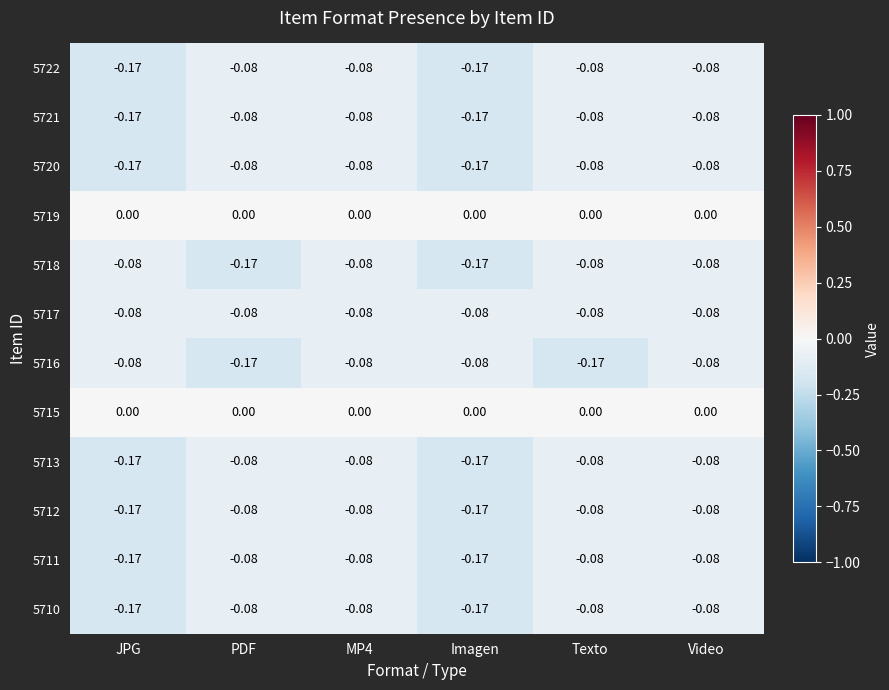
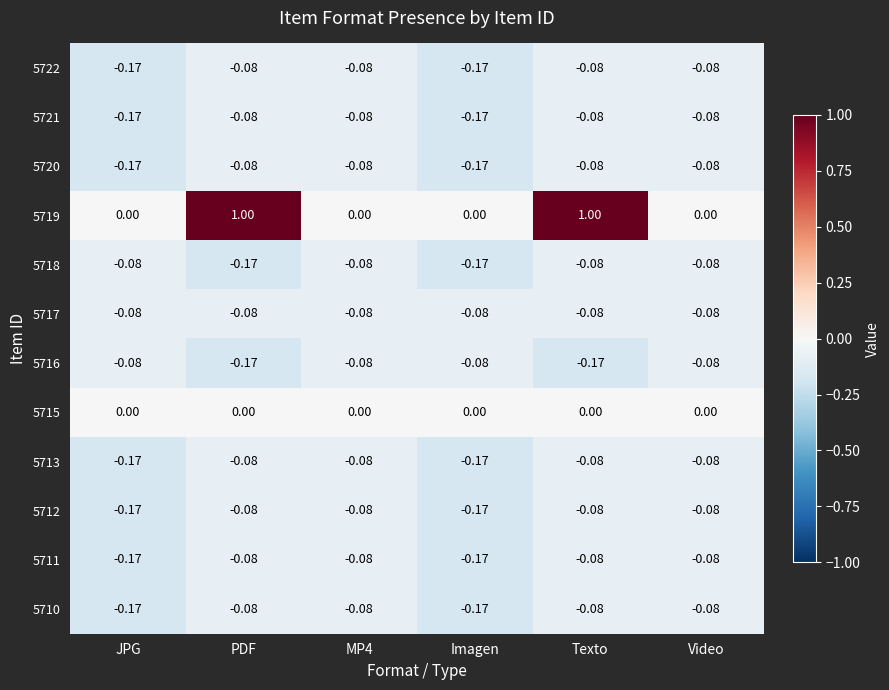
  {
    "5722": {
      "JPG": -0.17,
      "PDF": -0.08,
      "MP4": -0.08,
      "Imagen": -0.17,
      "Texto": -0.08,
      "Video": -0.08
    },
    "5721": {
      "JPG": -0.17,
      "PDF": -0.08,
      "MP4": -0.08,
      "Imagen": -0.17,
      "Texto": -0.08,
      "Video": -0.08
    },
    "5720": {
      "JPG": -0.17,
      "PDF": -0.08,
      "MP4": -0.08,
      "Imagen": -0.17,
      "Texto": -0.08,
      "Video": -0.08
    },
    "5719": {
      "JPG": 0.00,
-     "PDF": 0.00,
+     "PDF": 1.00,
      "MP4": 0.00,
      "Imagen": 0.00,
-     "Texto": 0.00,
+     "Texto": 1.00,
      "Video": 0.00
    },
    "5718": {
      "JPG": -0.08,
      "PDF": -0.17,
      "MP4": -0.08,
      "Imagen": -0.17,
      "Texto": -0.08,
      "Video": -0.08
    },
    "5717": {
      "JPG": -0.08,
      "PDF": -0.08,
      "MP4": -0.08,
      "Imagen": -0.08,
      "Texto": -0.08,
      "Video": -0.08
    },
    "5716": {
      "JPG": -0.08,
      "PDF": -0.17,
      "MP4": -0.08,
      "Imagen": -0.08,
      "Texto": -0.17,
      "Video": -0.08
    },
    "5715": {
      "JPG": 0.00,
      "PDF": 0.00,
      "MP4": 0.00,
      "Imagen": 0.00,
      "Texto": 0.00,
      "Video": 0.00
    },
    "5713": {
      "JPG": -0.17,
      "PDF": -0.08,
      "MP4": -0.08,
      "Imagen": -0.17,
      "Texto": -0.08,
      "Video": -0.08
    },
    "5712": {
      "JPG": -0.17,
      "PDF": -0.08,
      "MP4": -0.08,
      "Imagen": -0.17,
      "Texto": -0.08,
      "Video": -0.08
    },
    "5711": {
      "JPG": -0.17,
      "PDF": -0.08,
      "MP4": -0.08,
      "Imagen": -0.17,
      "Texto": -0.08,
      "Video": -0.08
    },
    "5710": {
      "JPG": -0.17,
      "PDF": -0.08,
      "MP4": -0.08,
      "Imagen": -0.17,
      "Texto": -0.08,
      "Video": -0.08
    }
  }
